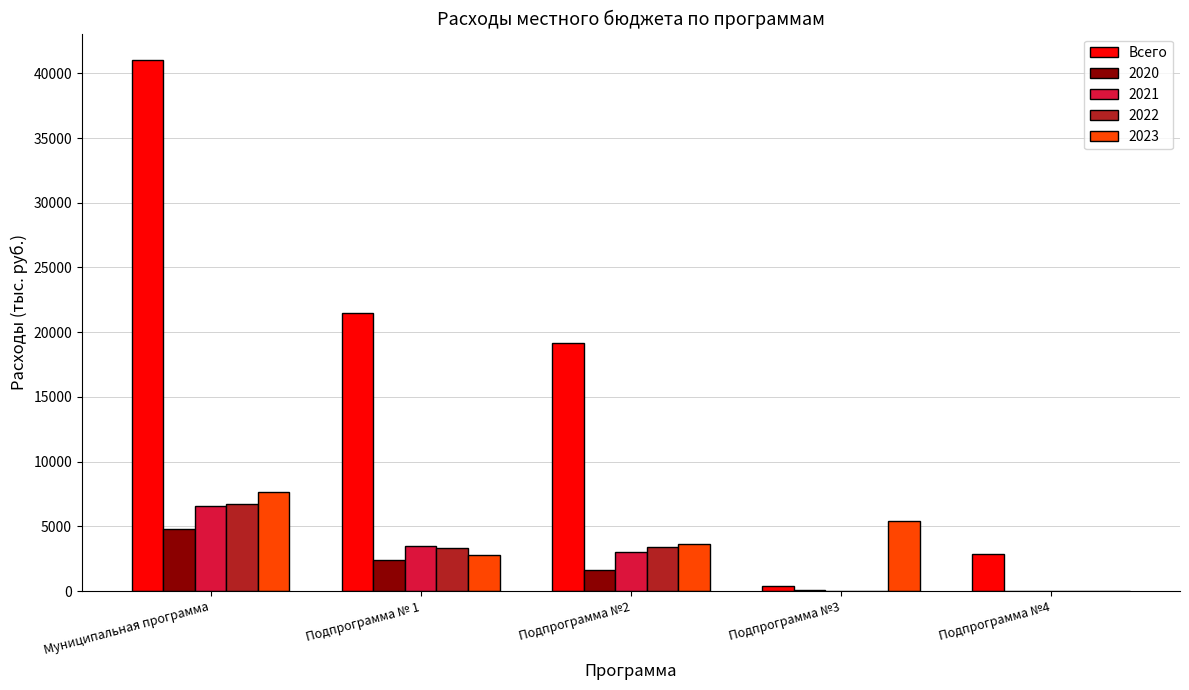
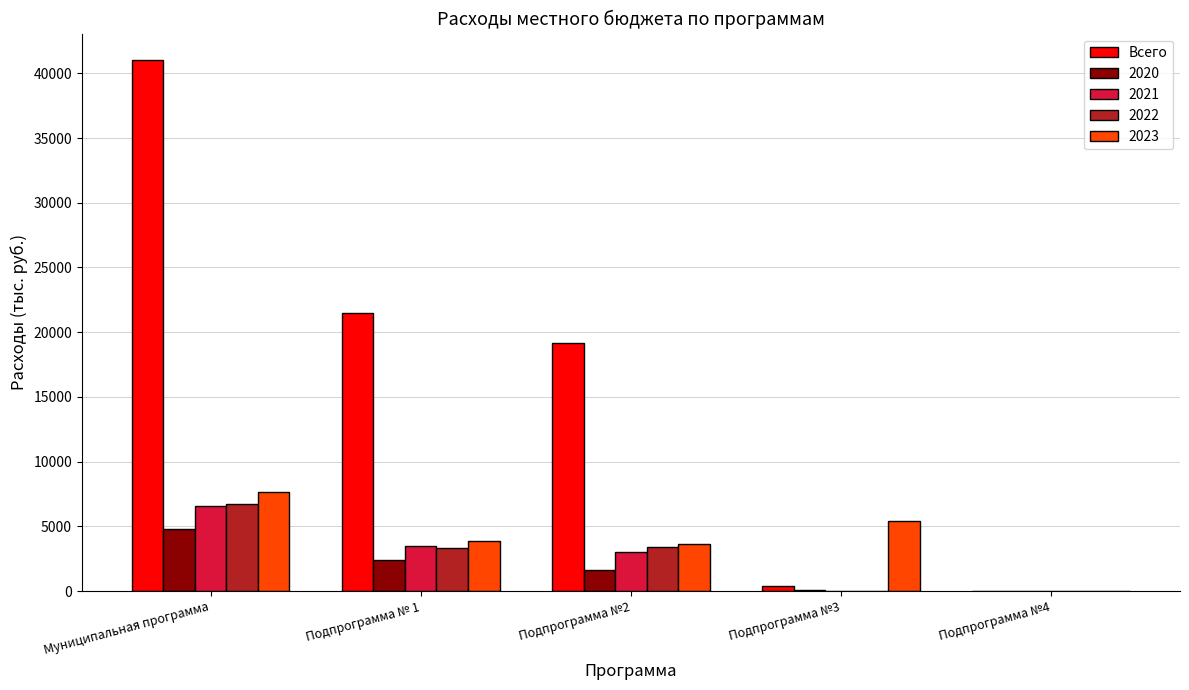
  {
    "Всего": {
      "Муниципальная программа": 41000,
      "Подпрограмма № 1": 21500,
      "Подпрограмма №2": 19200,
      "Подпрограмма №3": 400,
-     "Подпрограмма №4": 2900
+     "Подпрограмма №4": 0
    },
    "2020": {
      "Муниципальная программа": 4800,
      "Подпрограмма № 1": 2400,
      "Подпрограмма №2": 1600
    },
    "2023": {
      "Муниципальная программа": 7700,
-     "Подпрограмма № 1": 2800,
+     "Подпрограмма № 1": 3900,
      "Подпрограмма №2": 3700,
      "Подпрограмма №3": 5400
    }
  }
